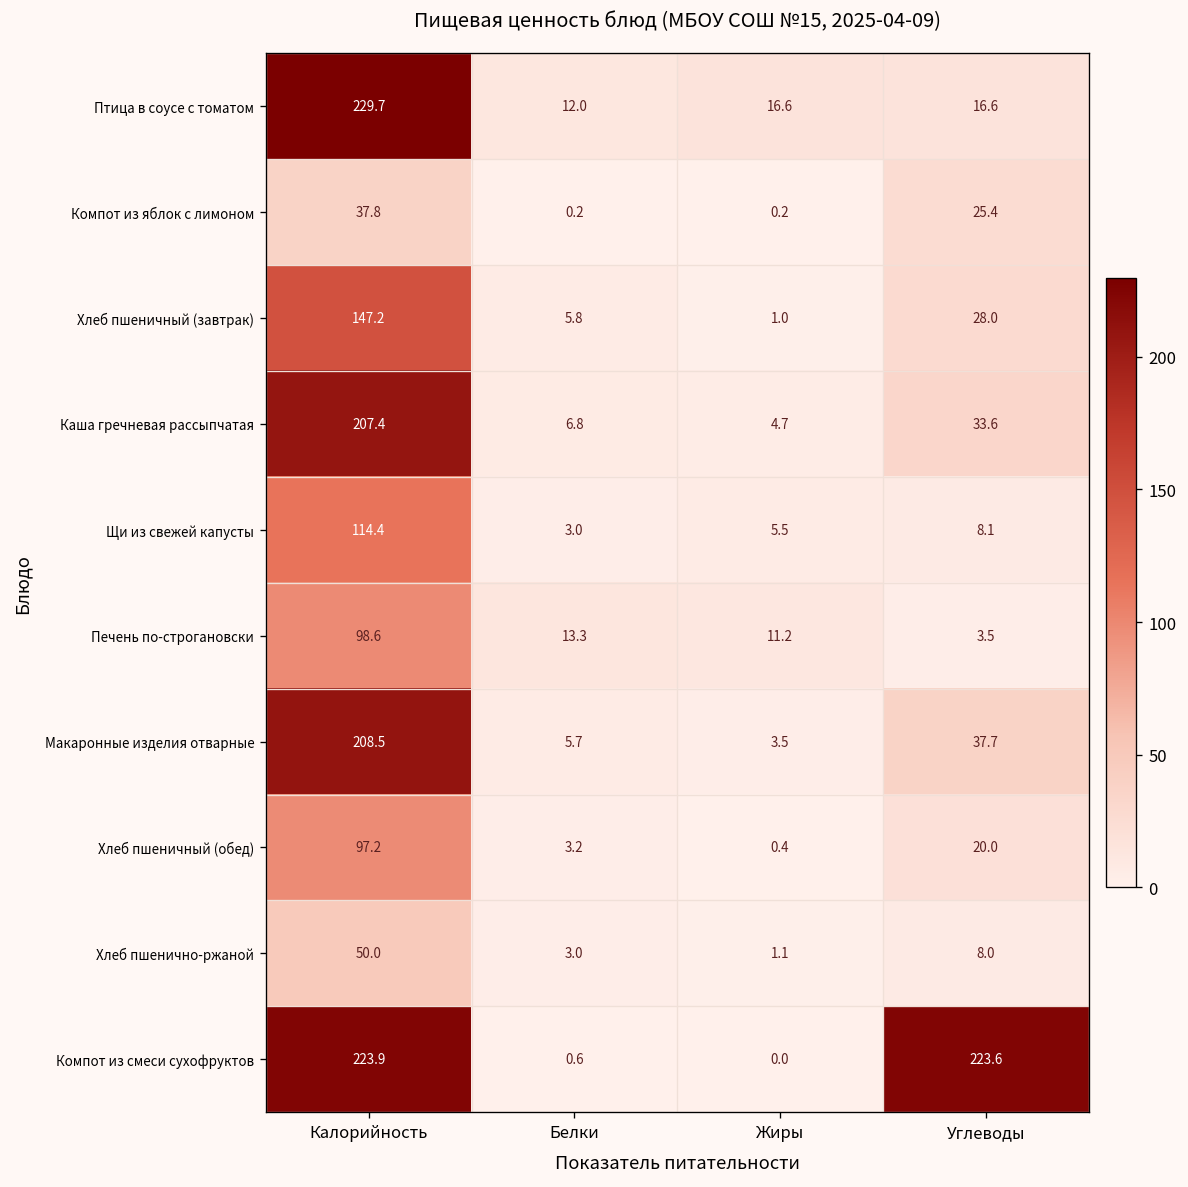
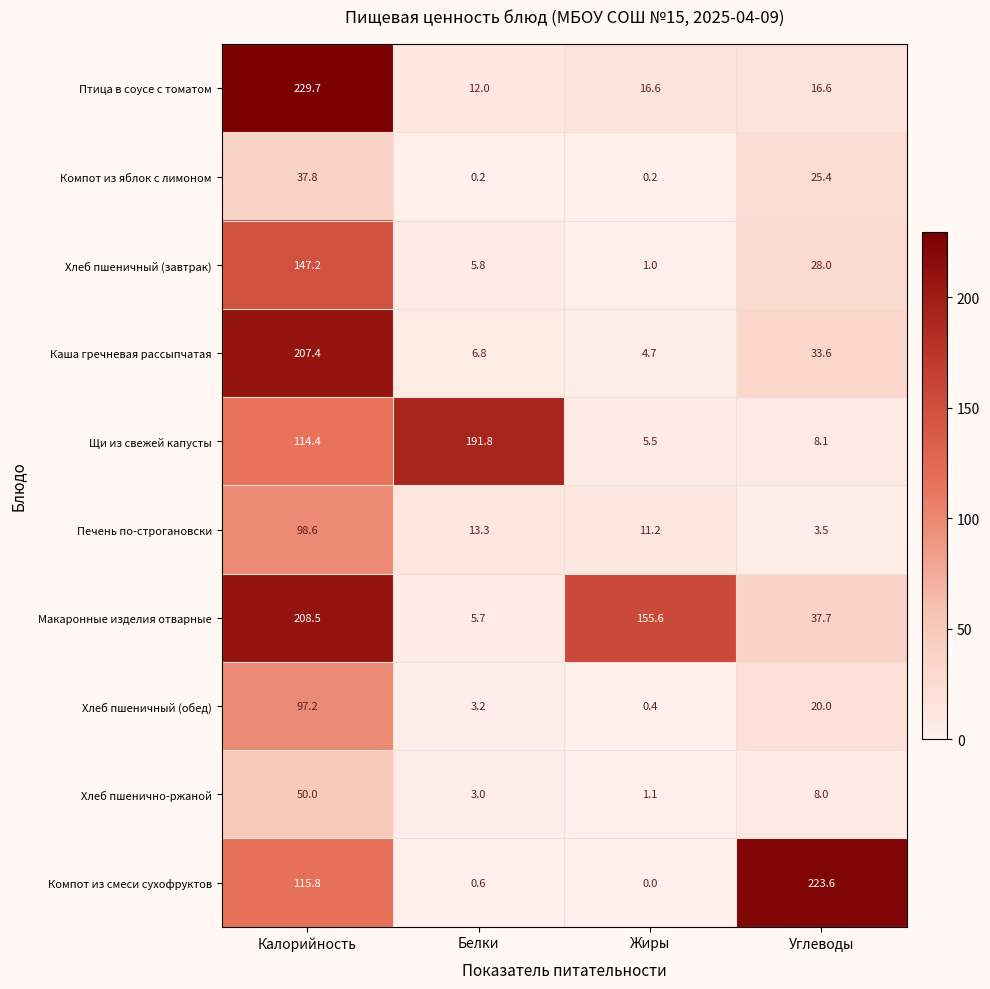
  {
    "Птица в соусе с томатом": {
      "Калорийность": 229.7,
      "Белки": 12.0,
      "Жиры": 16.6,
      "Углеводы": 16.6
    },
    "Компот из яблок с лимоном": {
      "Калорийность": 37.8,
      "Белки": 0.2,
      "Жиры": 0.2,
      "Углеводы": 25.4
    },
    "Хлеб пшеничный (завтрак)": {
      "Калорийность": 147.2,
      "Белки": 5.8,
      "Жиры": 1.0,
      "Углеводы": 28.0
    },
    "Каша гречневая рассыпчатая": {
      "Калорийность": 207.4,
      "Белки": 6.8,
      "Жиры": 4.7,
      "Углеводы": 33.6
    },
    "Щи из свежей капусты": {
      "Калорийность": 114.4,
-     "Белки": 3.0,
+     "Белки": 191.8,
      "Жиры": 5.5,
      "Углеводы": 8.1
    },
    "Печень по-строгановски": {
      "Калорийность": 98.6,
      "Белки": 13.3,
      "Жиры": 11.2,
      "Углеводы": 3.5
    },
    "Макаронные изделия отварные": {
      "Калорийность": 208.5,
      "Белки": 5.7,
-     "Жиры": 3.5,
+     "Жиры": 155.6,
      "Углеводы": 37.7
    },
    "Хлеб пшеничный (обед)": {
      "Калорийность": 97.2,
      "Белки": 3.2,
      "Жиры": 0.4,
      "Углеводы": 20.0
    },
    "Хлеб пшенично-ржаной": {
      "Калорийность": 50.0,
      "Белки": 3.0,
      "Жиры": 1.1,
      "Углеводы": 8.0
    },
    "Компот из смеси сухофруктов": {
-     "Калорийность": 223.9,
+     "Калорийность": 115.8,
      "Белки": 0.6,
      "Жиры": 0.0,
      "Углеводы": 223.6
    }
  }
